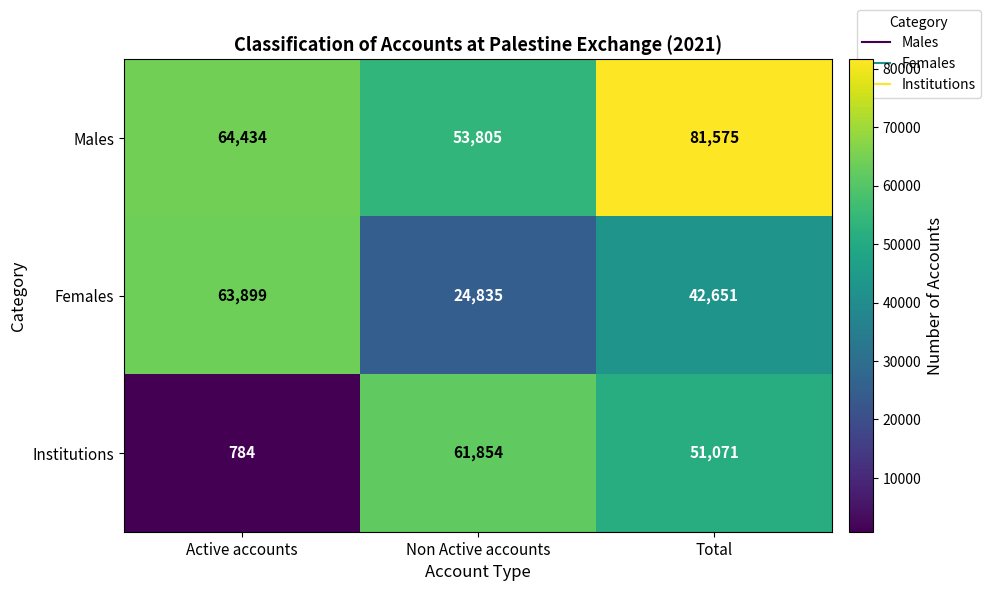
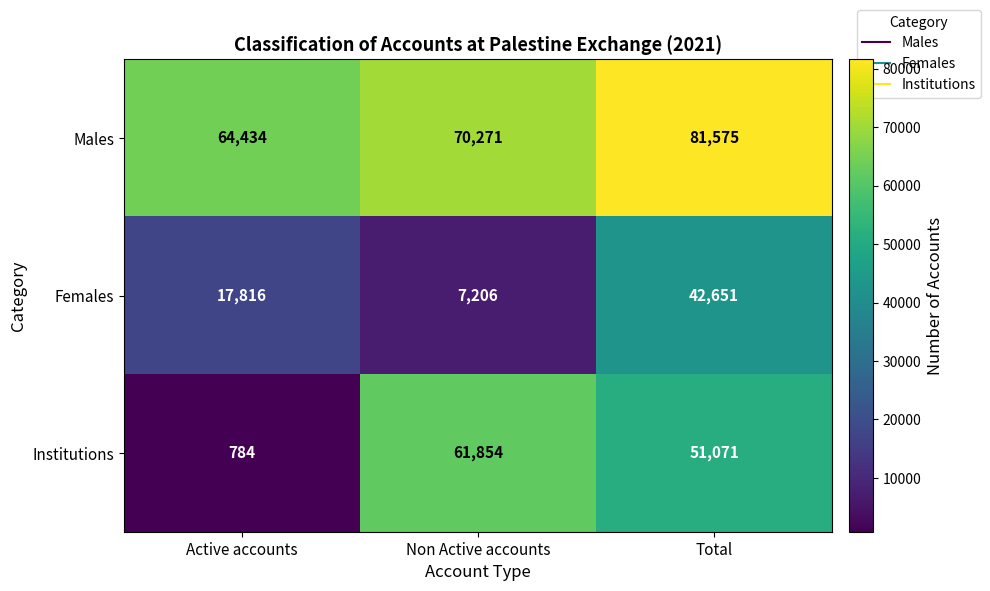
  {
    "Males": {
      "Active accounts": "64,434",
-     "Non Active accounts": "53,805",
+     "Non Active accounts": "70,271",
      "Total": "81,575"
    },
    "Females": {
-     "Active accounts": "63,899",
-     "Non Active accounts": "24,835",
+     "Active accounts": "17,816",
+     "Non Active accounts": "7,206",
      "Total": "42,651"
    },
    "Institutions": {
      "Active accounts": "784",
      "Non Active accounts": "61,854",
      "Total": "51,071"
    }
  }
